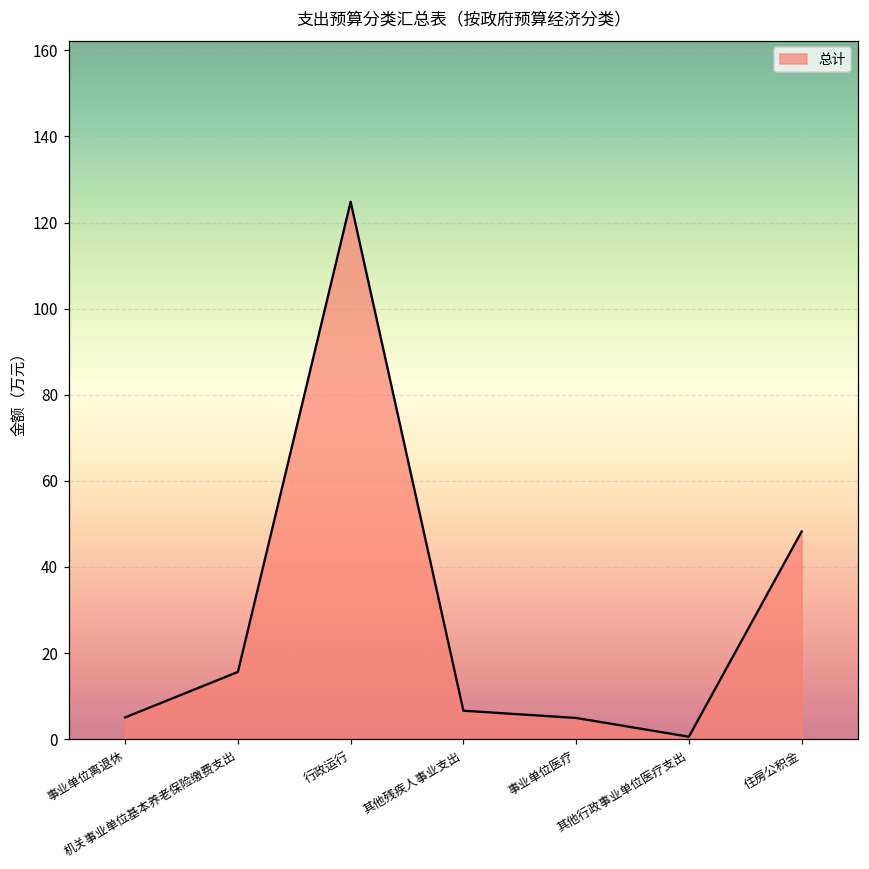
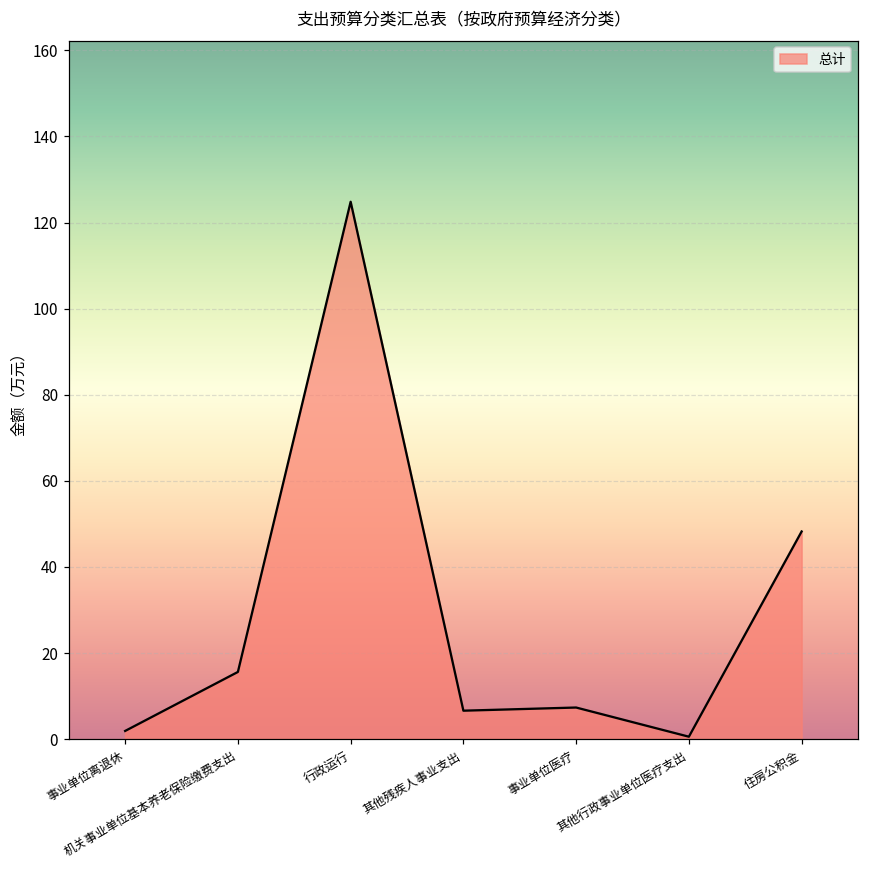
  {
-   "事业单位离退休": 5,
+   "事业单位离退休": 2,
    "机关事业单位基本养老保险缴费支出": 16,
    "行政运行": 125,
    "其他残疾人事业支出": 7,
-   "事业单位医疗": 5,
+   "事业单位医疗": 7,
    "其他行政事业单位医疗支出": 1,
    "住房公积金": 48
  }
